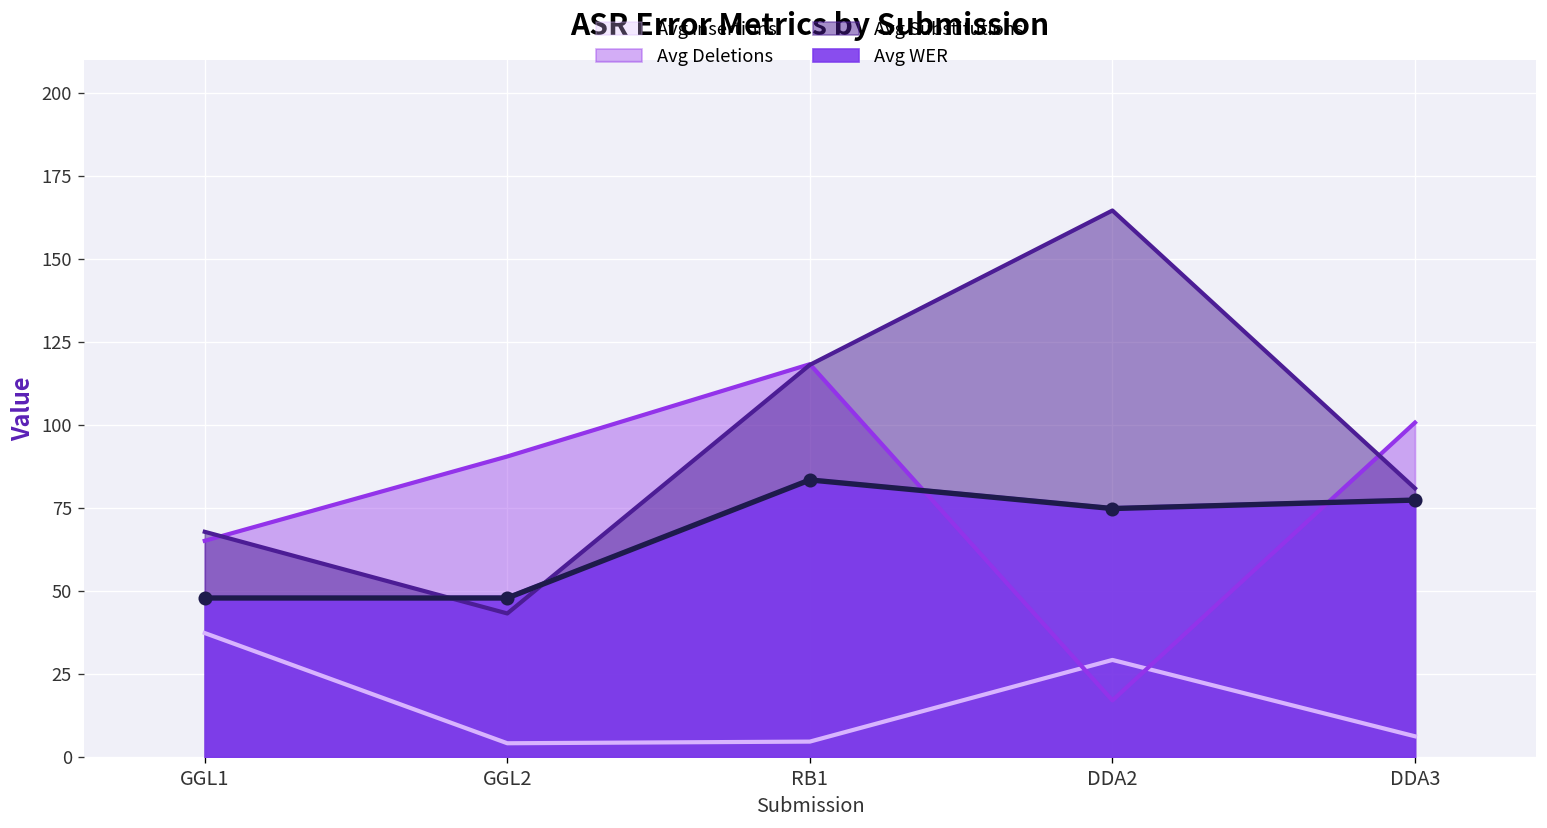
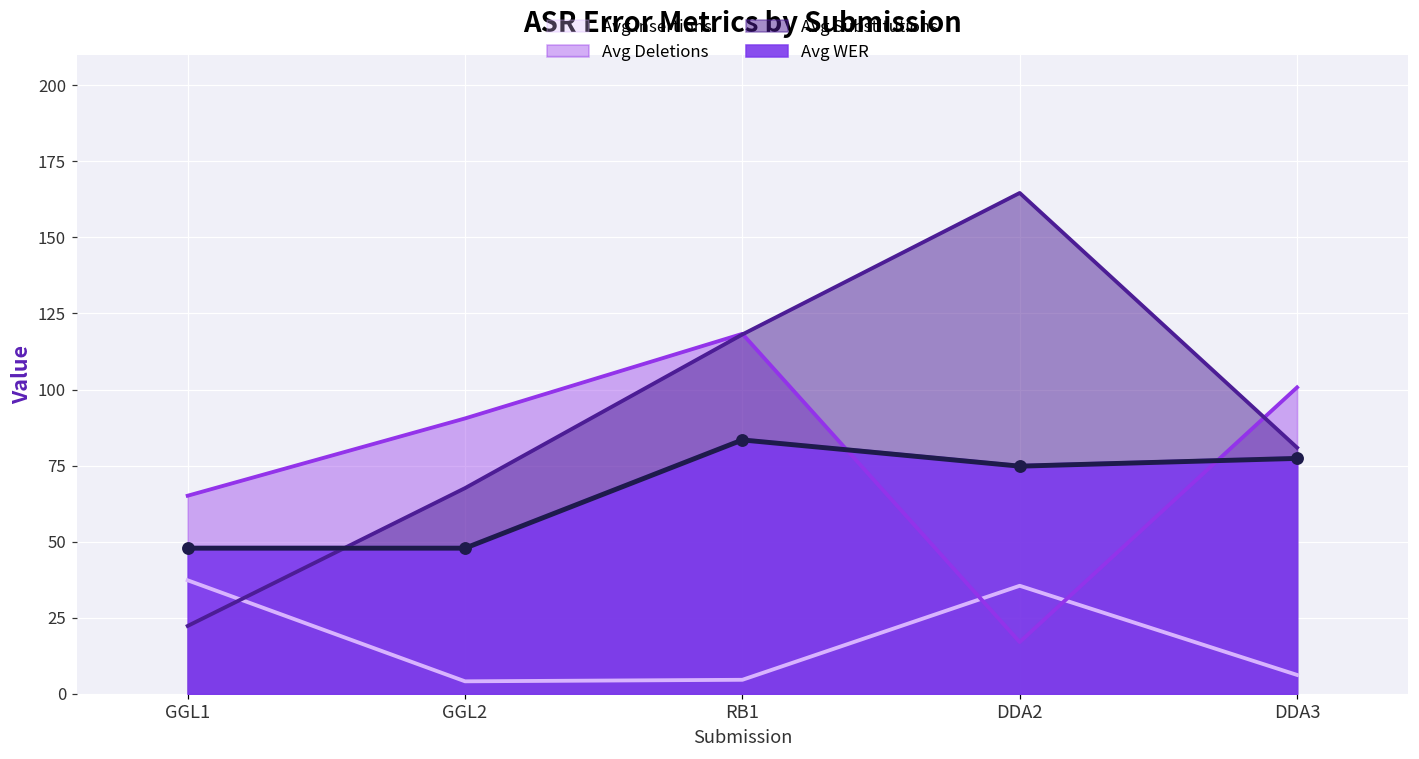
  {
    "Avg insertions": {
      "GGL1": 37,
      "GGL2": 4,
      "RB1": 5,
-     "DDA2": 29,
+     "DDA2": 36,
      "DDA3": 6
    },
    "Avg Substitutions": {
-     "GGL1": 68,
-     "GGL2": 43,
+     "GGL1": 22,
+     "GGL2": 68,
      "DDA2": 165,
      "DDA3": 81
    }
  }
